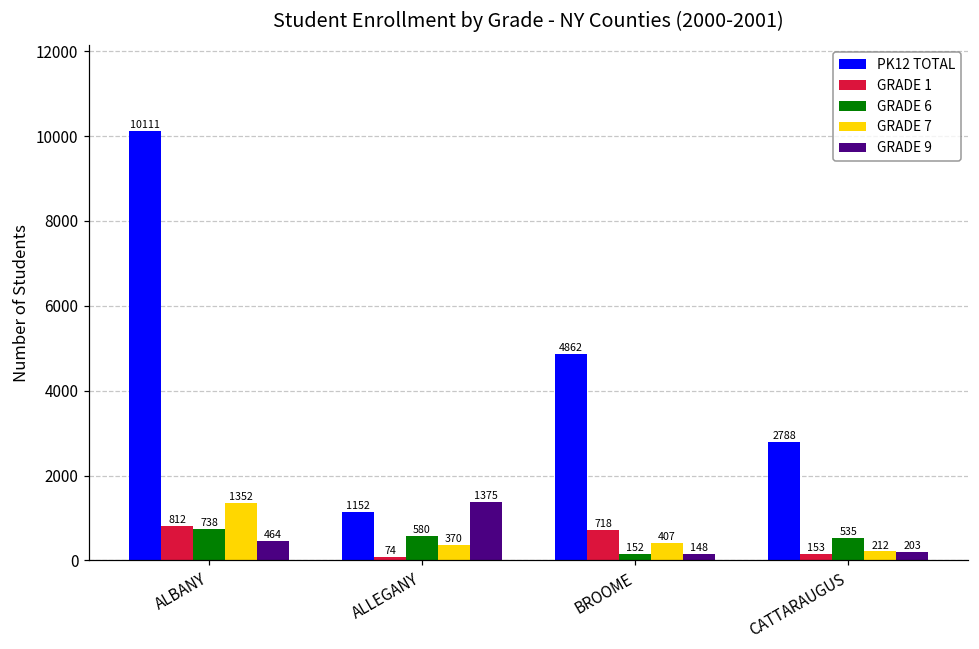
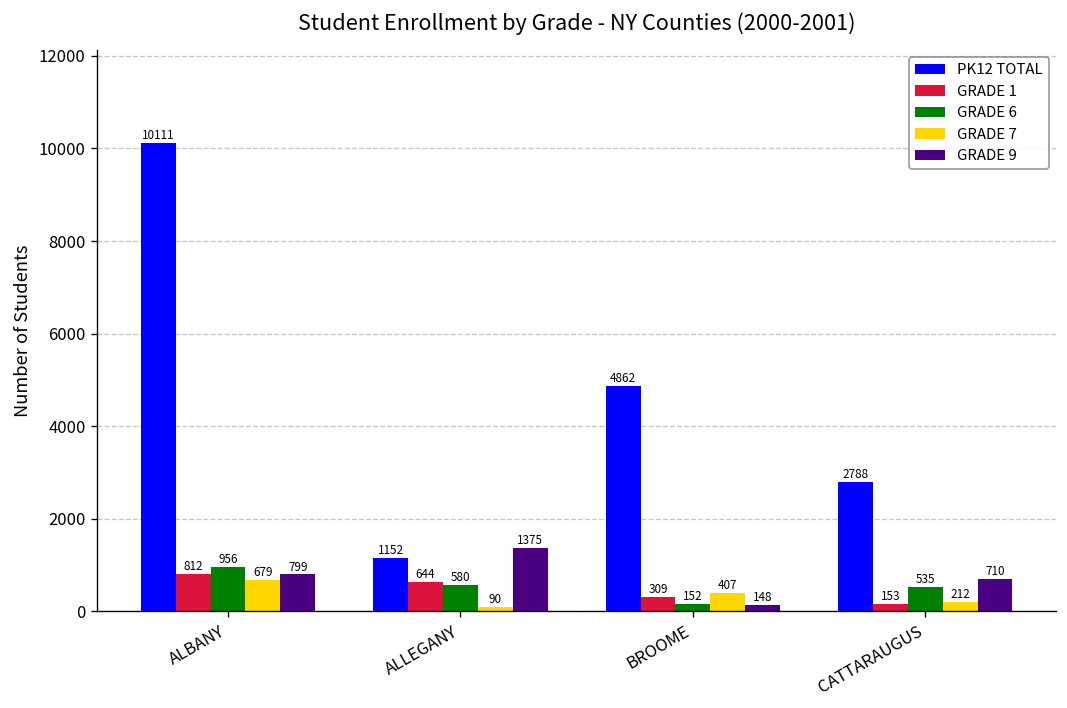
  {
    "PK12 TOTAL": {
      "ALBANY": 10111,
      "ALLEGANY": 1152,
      "BROOME": 4862,
      "CATTARAUGUS": 2788
    },
    "GRADE 1": {
      "ALBANY": 812,
-     "ALLEGANY": 74,
-     "BROOME": 718,
+     "ALLEGANY": 644,
+     "BROOME": 309,
      "CATTARAUGUS": 153
    },
    "GRADE 6": {
-     "ALBANY": 738,
+     "ALBANY": 956,
      "ALLEGANY": 580,
      "BROOME": 152,
      "CATTARAUGUS": 535
    },
    "GRADE 7": {
-     "ALBANY": 1352,
-     "ALLEGANY": 370,
+     "ALBANY": 679,
+     "ALLEGANY": 90,
      "BROOME": 407,
      "CATTARAUGUS": 212
    },
    "GRADE 9": {
-     "ALBANY": 464,
+     "ALBANY": 799,
      "ALLEGANY": 1375,
      "BROOME": 148,
-     "CATTARAUGUS": 203
+     "CATTARAUGUS": 710
    }
  }
